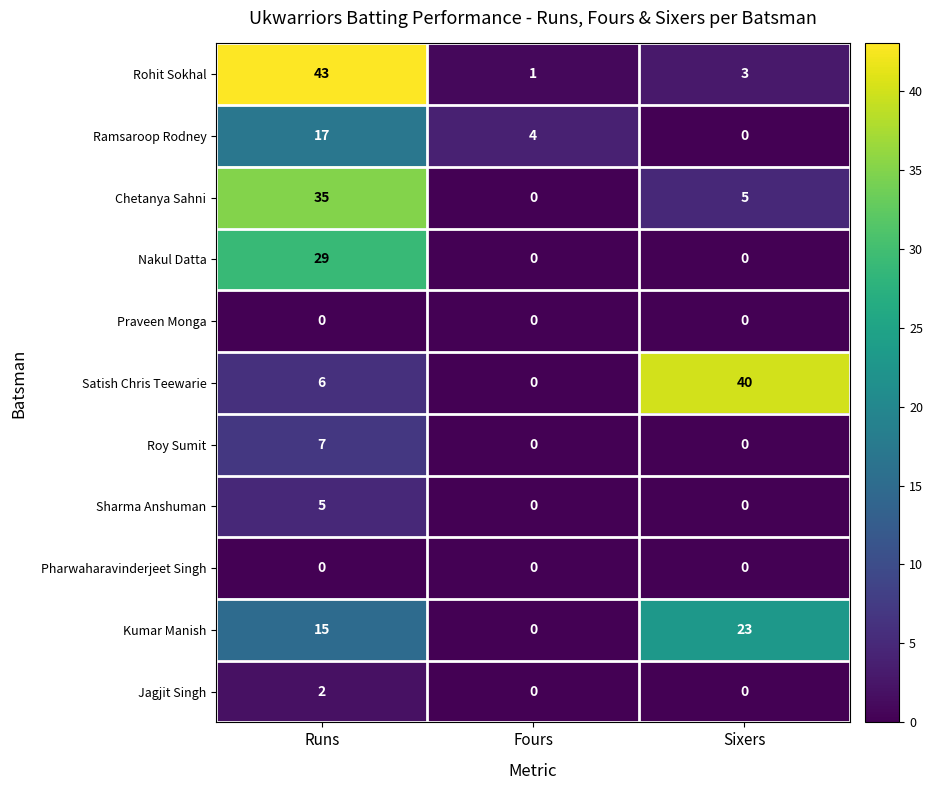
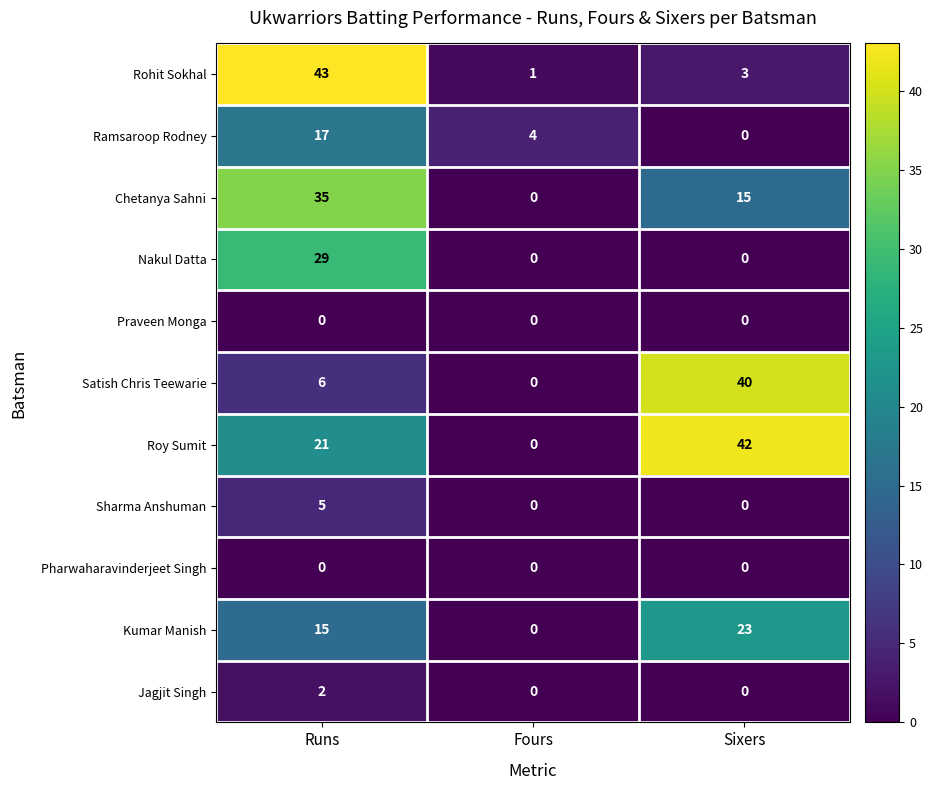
  {
    "Rohit Sokhal": {
      "Runs": 43,
      "Fours": 1,
      "Sixers": 3
    },
    "Ramsaroop Rodney": {
      "Runs": 17,
      "Fours": 4,
      "Sixers": 0
    },
    "Chetanya Sahni": {
      "Runs": 35,
      "Fours": 0,
-     "Sixers": 5
+     "Sixers": 15
    },
    "Nakul Datta": {
      "Runs": 29,
      "Fours": 0,
      "Sixers": 0
    },
    "Praveen Monga": {
      "Runs": 0,
      "Fours": 0,
      "Sixers": 0
    },
    "Satish Chris Teewarie": {
      "Runs": 6,
      "Fours": 0,
      "Sixers": 40
    },
    "Roy Sumit": {
-     "Runs": 7,
+     "Runs": 21,
      "Fours": 0,
-     "Sixers": 0
+     "Sixers": 42
    },
    "Sharma Anshuman": {
      "Runs": 5,
      "Fours": 0,
      "Sixers": 0
    },
    "Pharwaharavinderjeet Singh": {
      "Runs": 0,
      "Fours": 0,
      "Sixers": 0
    },
    "Kumar Manish": {
      "Runs": 15,
      "Fours": 0,
      "Sixers": 23
    },
    "Jagjit Singh": {
      "Runs": 2,
      "Fours": 0,
      "Sixers": 0
    }
  }
